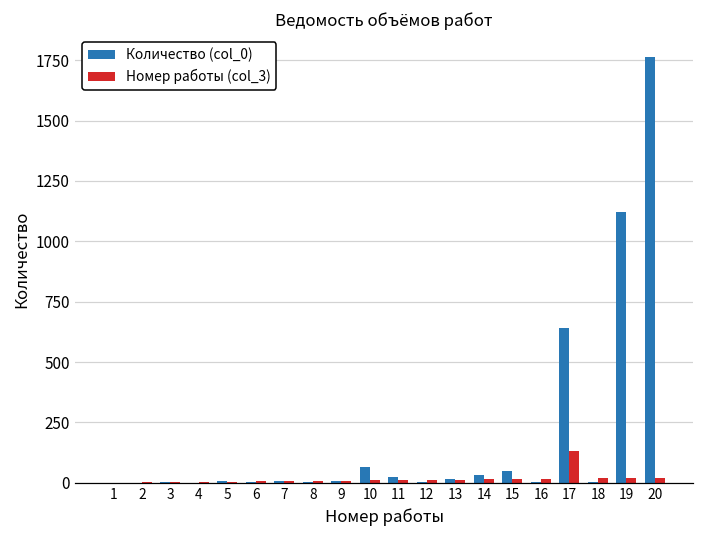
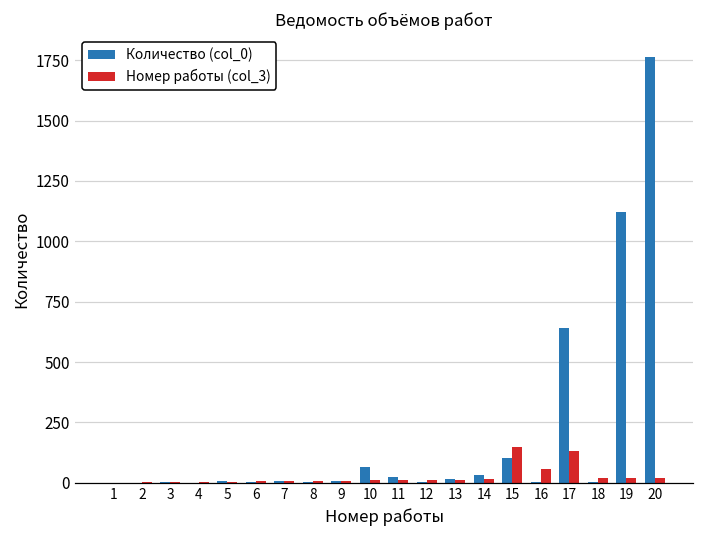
  {
    "Количество (col_0)": {
      "10": 70,
      "11": 20,
      "13": 20,
      "14": 30,
-     "15": 50,
+     "15": 100,
      "17": 640,
      "19": 1120,
      "20": 1770
    },
    "Номер работы (col_3)": {
      "12": 10,
      "13": 10,
      "14": 10,
-     "15": 20,
-     "16": 20,
+     "15": 150,
+     "16": 60,
      "17": 130,
      "18": 20,
      "19": 20,
      "20": 20
    }
  }
